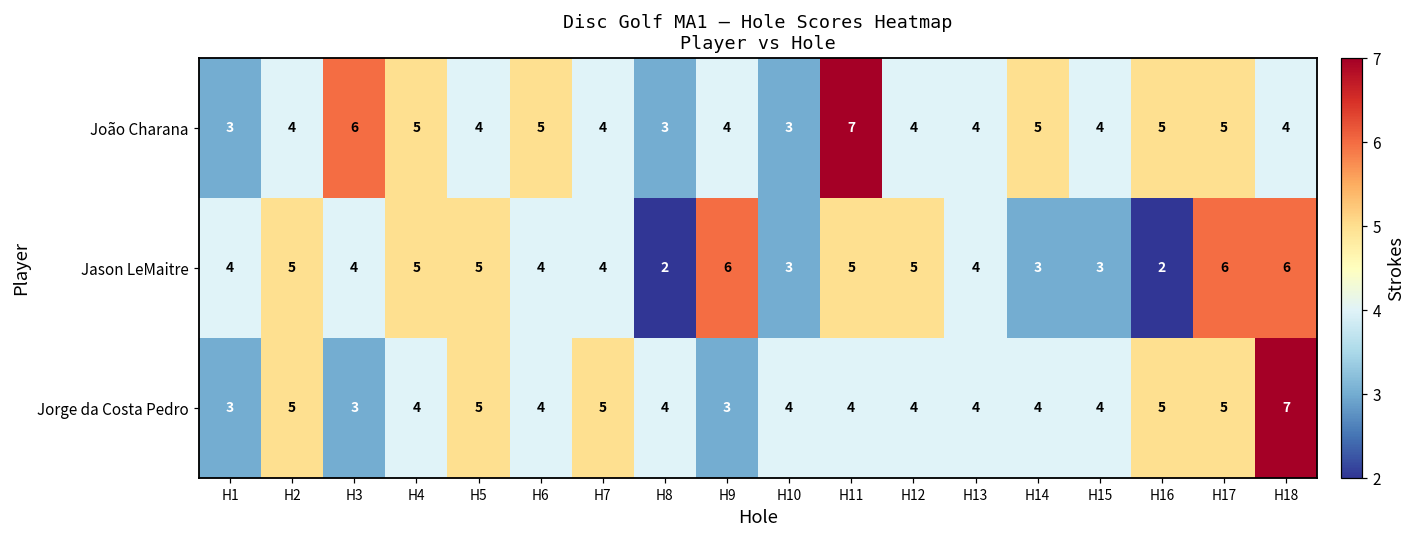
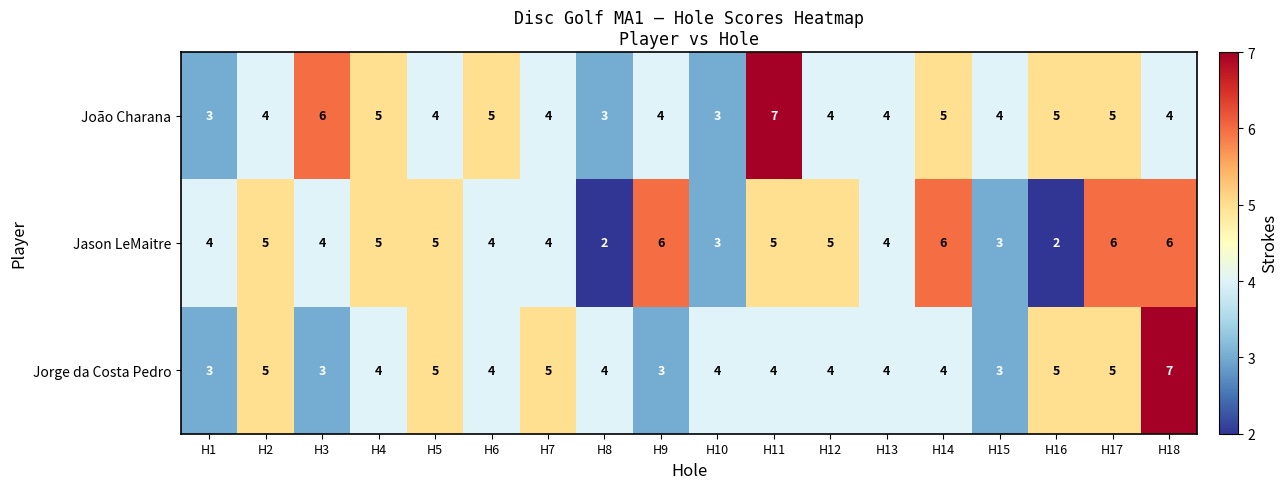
  {
    "João Charana": {
      "H1": 3,
      "H2": 4,
      "H3": 6,
      "H4": 5,
      "H5": 4,
      "H6": 5,
      "H7": 4,
      "H8": 3,
      "H9": 4,
      "H10": 3,
      "H11": 7,
      "H12": 4,
      "H13": 4,
      "H14": 5,
      "H15": 4,
      "H16": 5,
      "H17": 5,
      "H18": 4
    },
    "Jason LeMaitre": {
      "H1": 4,
      "H2": 5,
      "H3": 4,
      "H4": 5,
      "H5": 5,
      "H6": 4,
      "H7": 4,
      "H8": 2,
      "H9": 6,
      "H10": 3,
      "H11": 5,
      "H12": 5,
      "H13": 4,
-     "H14": 3,
+     "H14": 6,
      "H15": 3,
      "H16": 2,
      "H17": 6,
      "H18": 6
    },
    "Jorge da Costa Pedro": {
      "H1": 3,
      "H2": 5,
      "H3": 3,
      "H4": 4,
      "H5": 5,
      "H6": 4,
      "H7": 5,
      "H8": 4,
      "H9": 3,
      "H10": 4,
      "H11": 4,
      "H12": 4,
      "H13": 4,
      "H14": 4,
-     "H15": 4,
+     "H15": 3,
      "H16": 5,
      "H17": 5,
      "H18": 7
    }
  }
